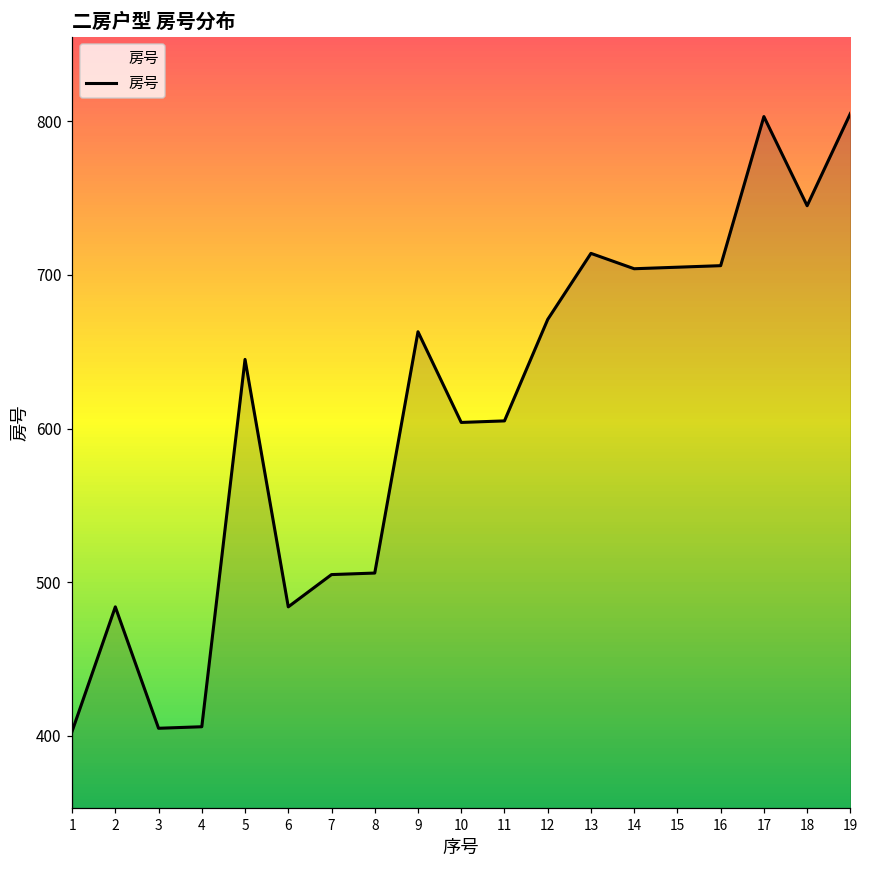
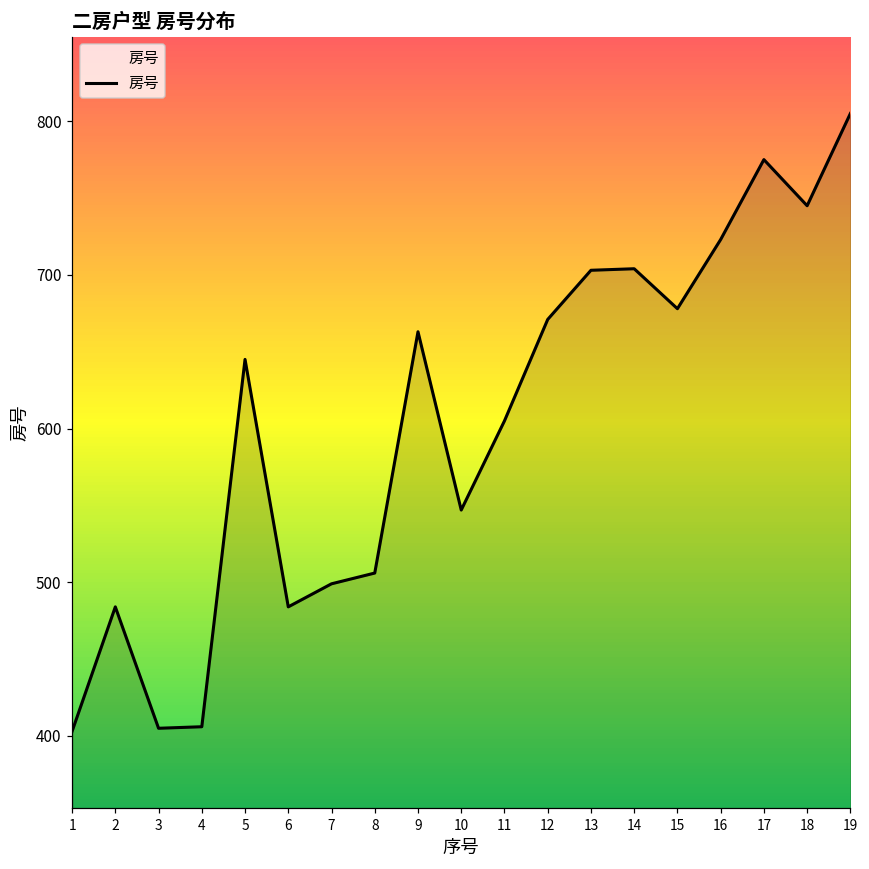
  {
    "1": 403,
    "2": 484,
    "3": 405,
    "4": 406,
    "5": 645,
    "6": 484,
-   "7": 505,
+   "7": 499,
    "8": 506,
    "9": 663,
-   "10": 604,
+   "10": 547,
    "11": 605,
    "12": 671,
-   "13": 714,
+   "13": 703,
    "14": 704,
-   "15": 705,
-   "16": 706,
-   "17": 803,
+   "15": 678,
+   "16": 723,
+   "17": 775,
    "18": 745,
    "19": 805
  }
